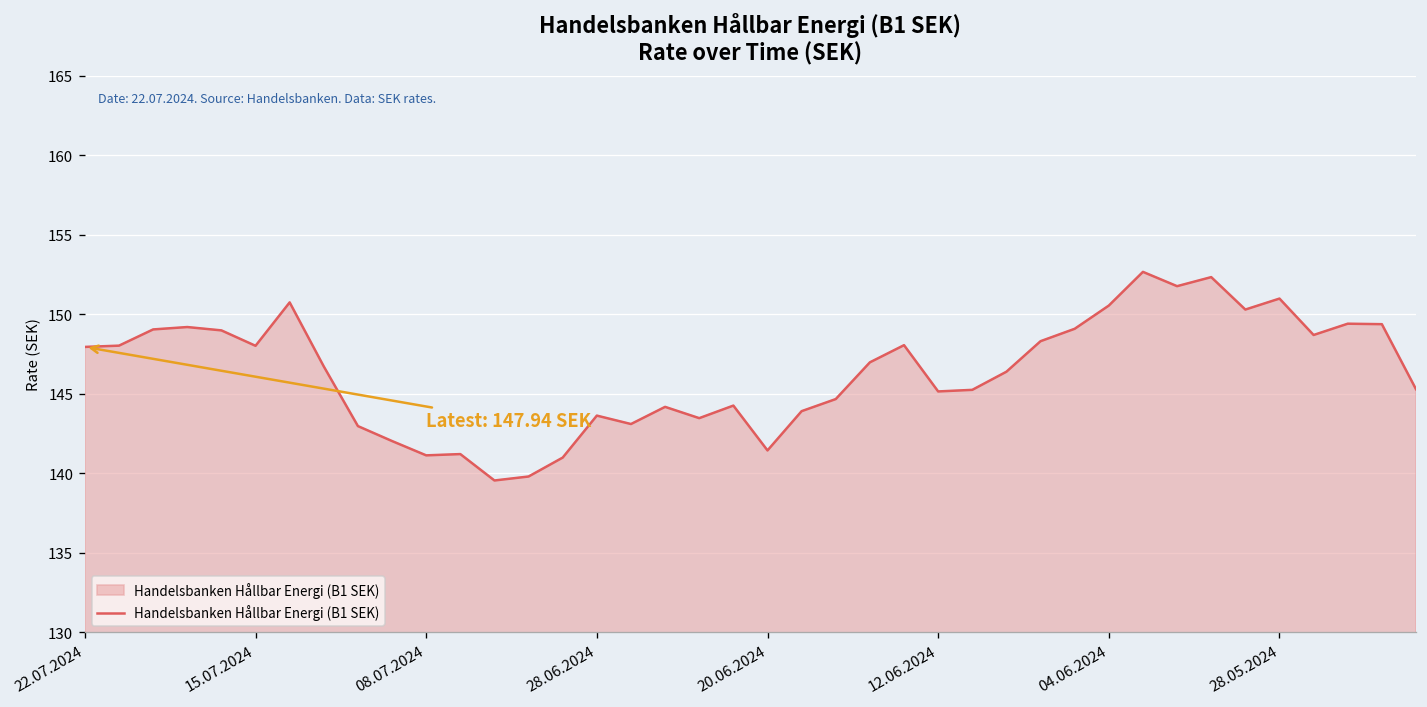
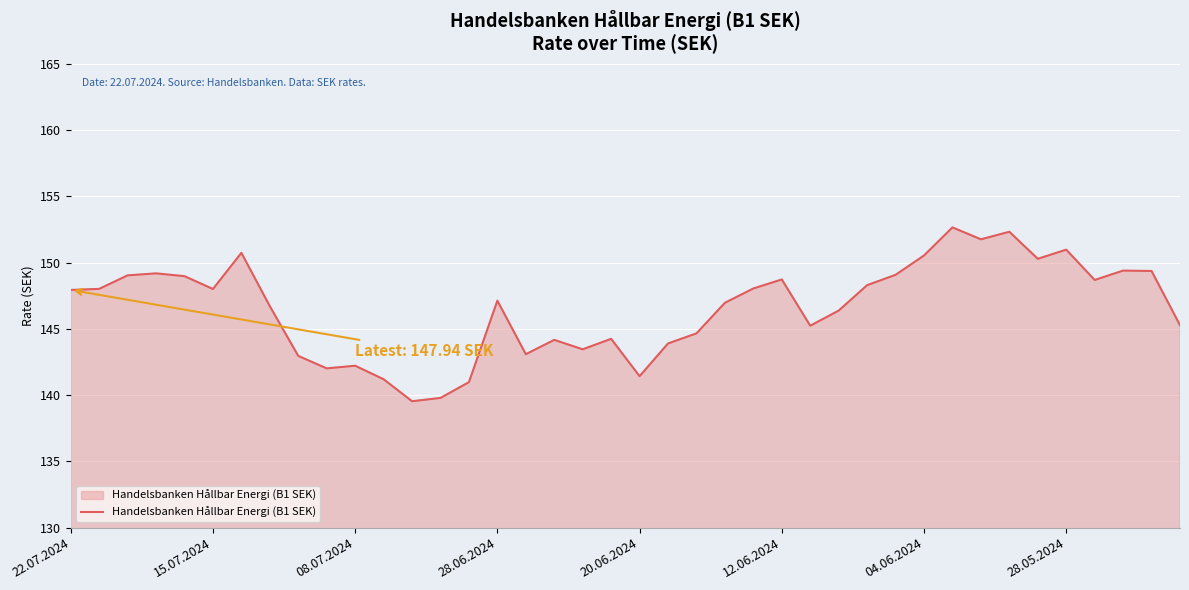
  {
    "22.07.2024": 147.9,
-   "08.07.2024": 141.1,
-   "28.06.2024": 143.6,
+   "08.07.2024": 142.2,
+   "28.06.2024": 147.1,
    "20.06.2024": 141.4,
-   "12.06.2024": 145.1,
+   "12.06.2024": 148.7,
    "04.06.2024": 150.5,
    "28.05.2024": 151.0
  }
